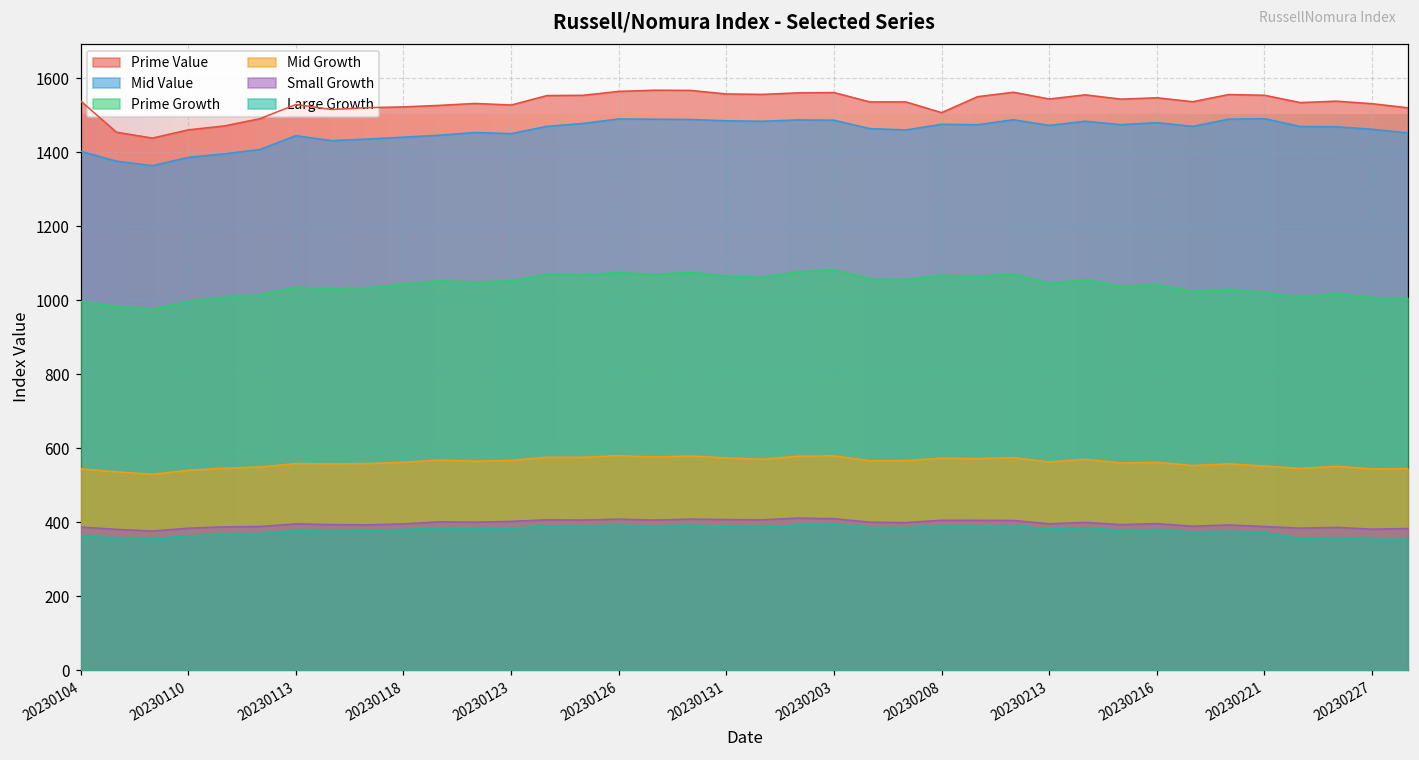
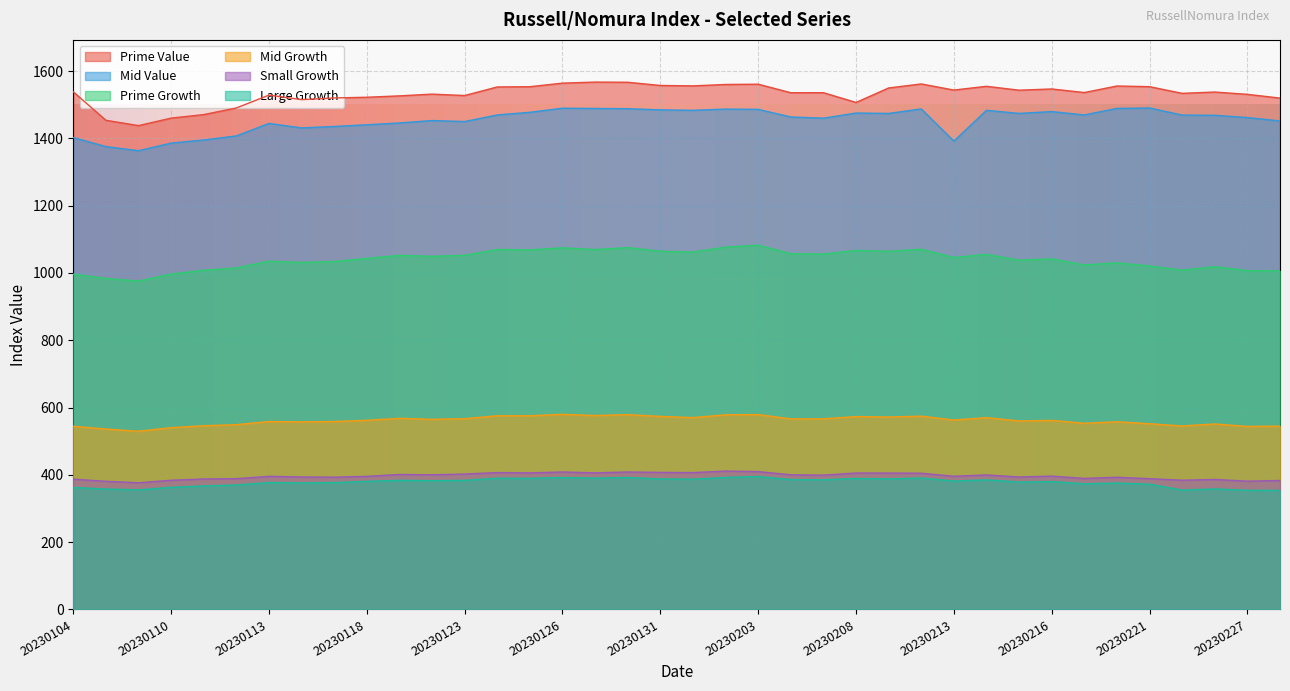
  {
    "Prime Value": {
      "20230104": 1540,
      "20230110": 1460,
      "20230118": 1520,
      "20230123": 1530,
      "20230126": 1560,
      "20230131": 1560,
      "20230203": 1560,
      "20230208": 1510,
      "20230213": 1540,
      "20230216": 1550,
      "20230221": 1550,
      "20230227": 1530
    },
    "Mid Value": {
      "20230104": 1400,
      "20230110": 1390,
      "20230113": 1440,
      "20230118": 1440,
      "20230123": 1450,
      "20230126": 1490,
      "20230131": 1480,
      "20230203": 1490,
      "20230208": 1480,
-     "20230213": 1470,
+     "20230213": 1390,
      "20230216": 1480,
      "20230221": 1490,
      "20230227": 1460
    },
    "Mid Growth": {
      "20230104": 540,
      "20230110": 540,
      "20230113": 560,
      "20230118": 560,
      "20230123": 570,
      "20230126": 580,
      "20230131": 570,
      "20230203": 580,
      "20230208": 570,
      "20230213": 560,
      "20230216": 560,
      "20230221": 550,
      "20230227": 540
    },
    "Small Growth": {
      "20230104": 390,
      "20230110": 380,
      "20230113": 400,
      "20230118": 400,
      "20230123": 400,
      "20230126": 410,
      "20230131": 410,
      "20230203": 410,
      "20230208": 410,
      "20230213": 400,
      "20230216": 400,
      "20230221": 390,
      "20230227": 380
    }
  }
